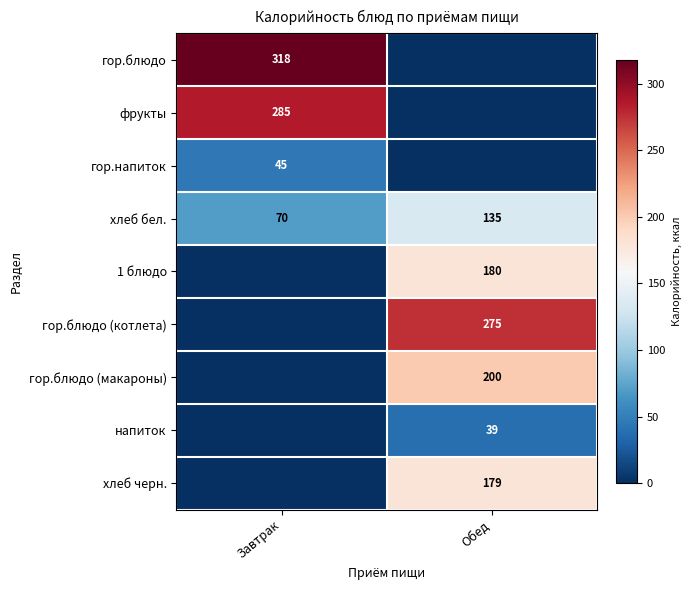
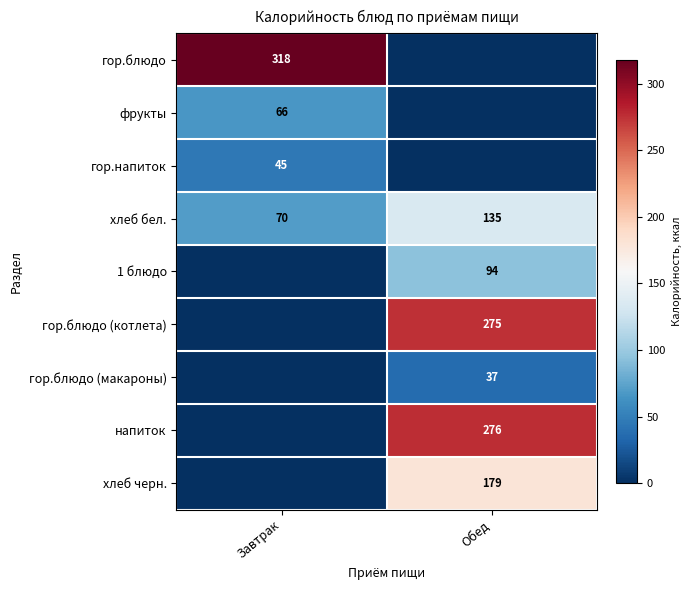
  {
    "гор.блюдо": {
      "Завтрак": 318
    },
    "фрукты": {
-     "Завтрак": 285
+     "Завтрак": 66
    },
    "гор.напиток": {
      "Завтрак": 45
    },
    "хлеб бел.": {
      "Завтрак": 70,
      "Обед": 135
    },
    "1 блюдо": {
-     "Обед": 180
+     "Обед": 94
    },
    "гор.блюдо (котлета)": {
      "Обед": 275
    },
    "гор.блюдо (макароны)": {
-     "Обед": 200
+     "Обед": 37
    },
    "напиток": {
-     "Обед": 39
+     "Обед": 276
    },
    "хлеб черн.": {
      "Обед": 179
    }
  }
